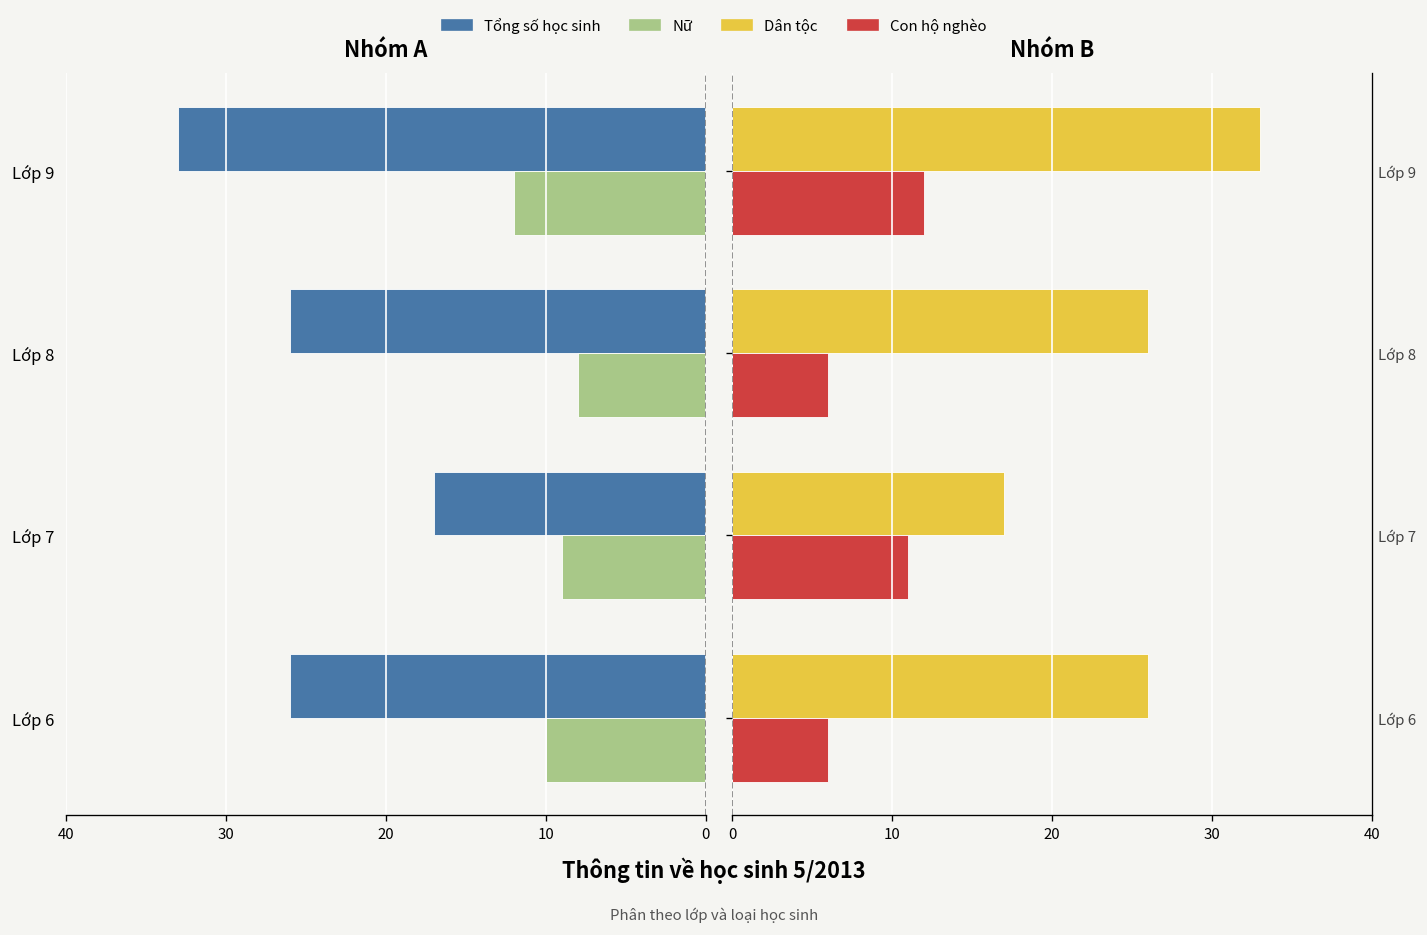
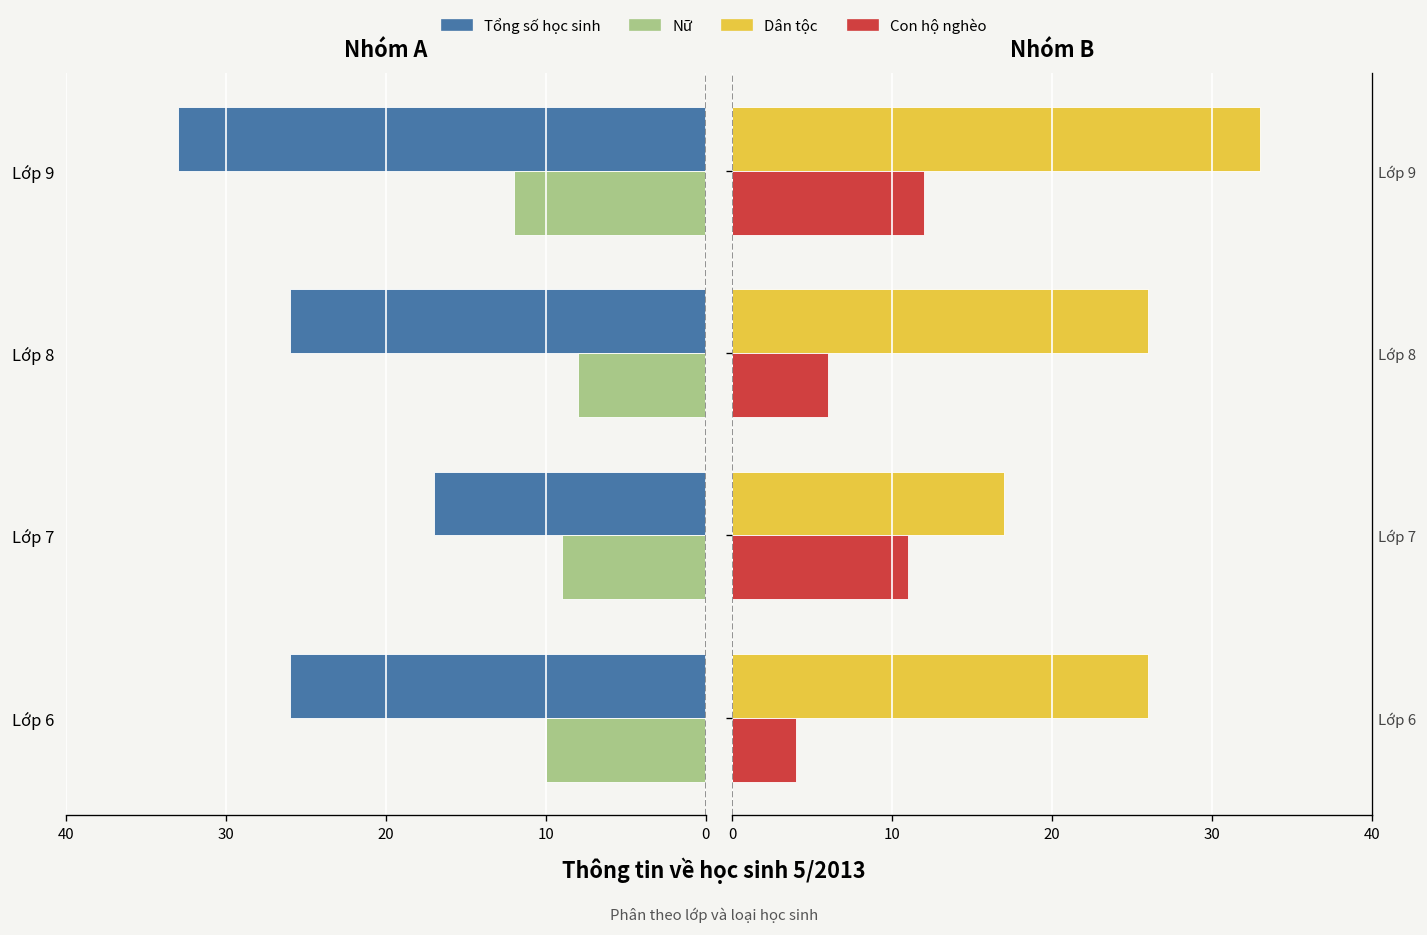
  {
    "Nhóm B": {
      "Dân tộc": {
        "Lớp 9": 33,
        "Lớp 8": 26,
        "Lớp 7": 17,
        "Lớp 6": 26
      },
      "Con hộ nghèo": {
        "Lớp 9": 12,
        "Lớp 8": 6,
        "Lớp 7": 11,
-       "Lớp 6": 6
+       "Lớp 6": 4
      }
    }
  }
